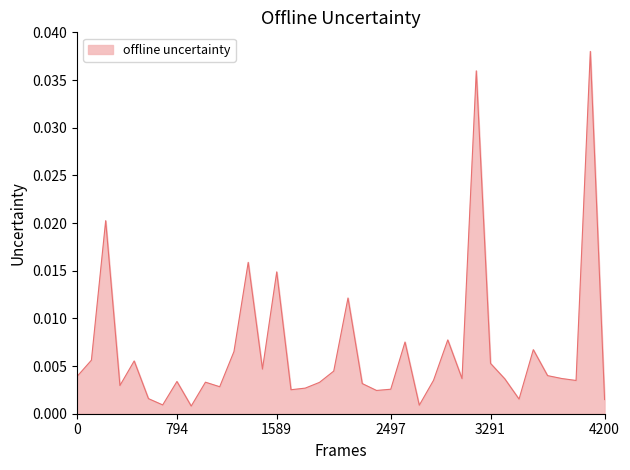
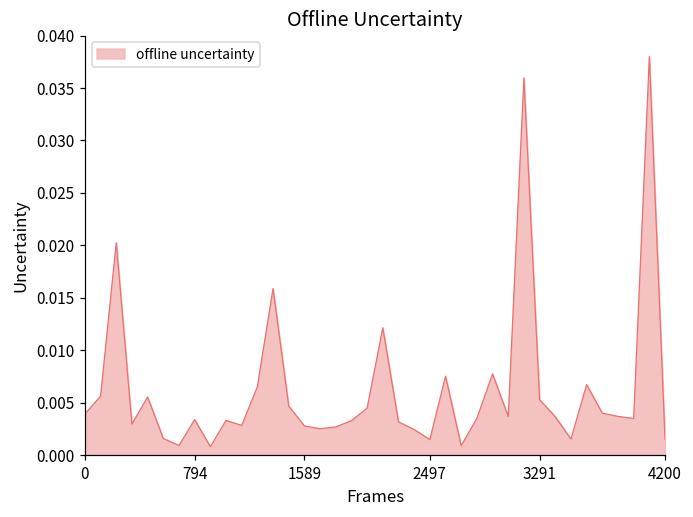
  {
    "0": 0.004,
    "794": 0.003,
-   "1589": 0.015,
-   "2497": 0.003,
+   "1589": 0.003,
+   "2497": 0.001,
    "3291": 0.005,
    "4200": 0.001
  }
